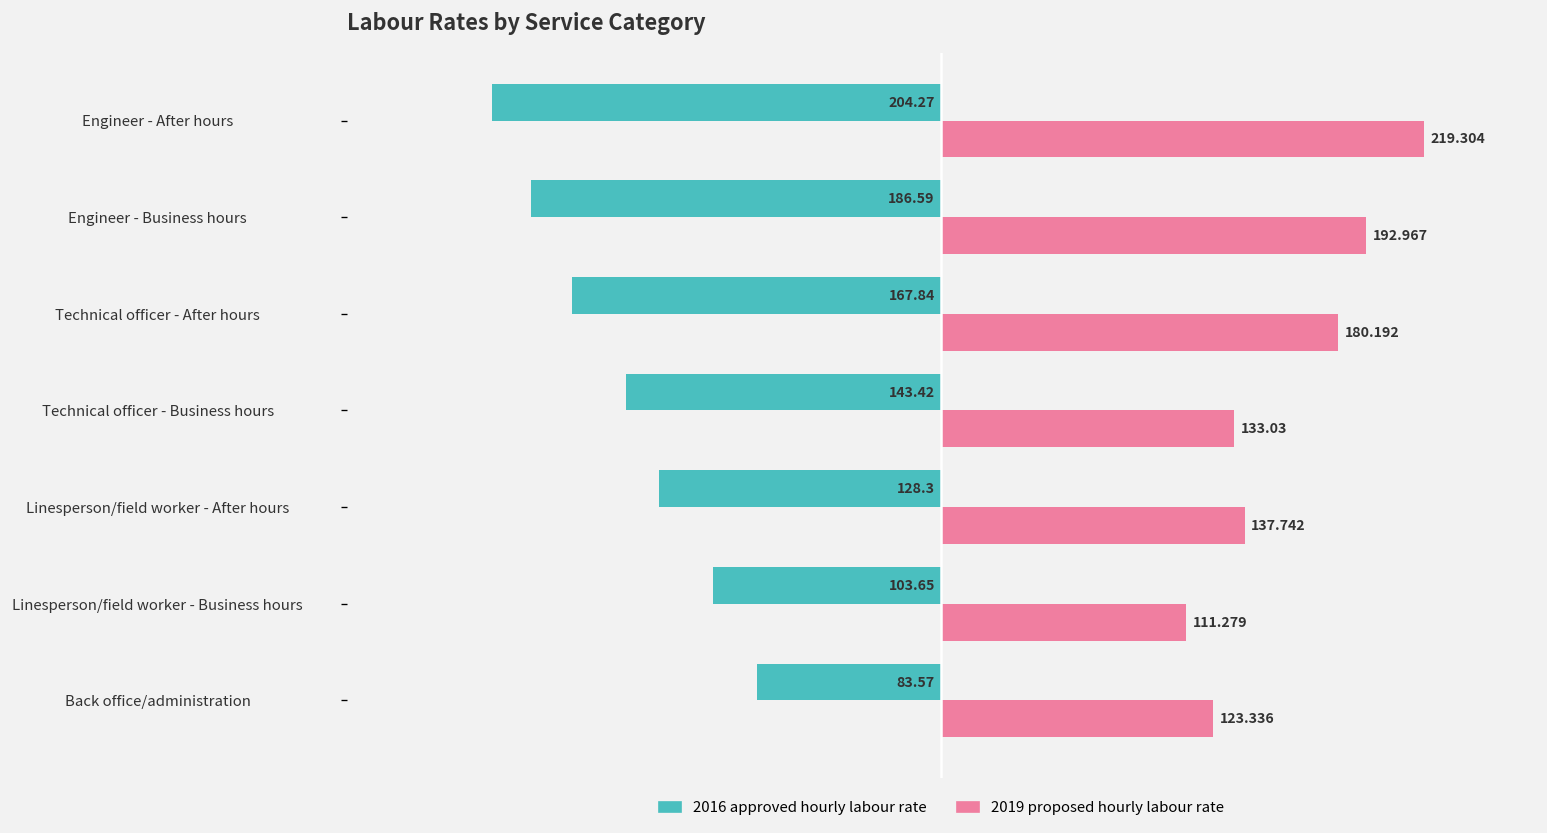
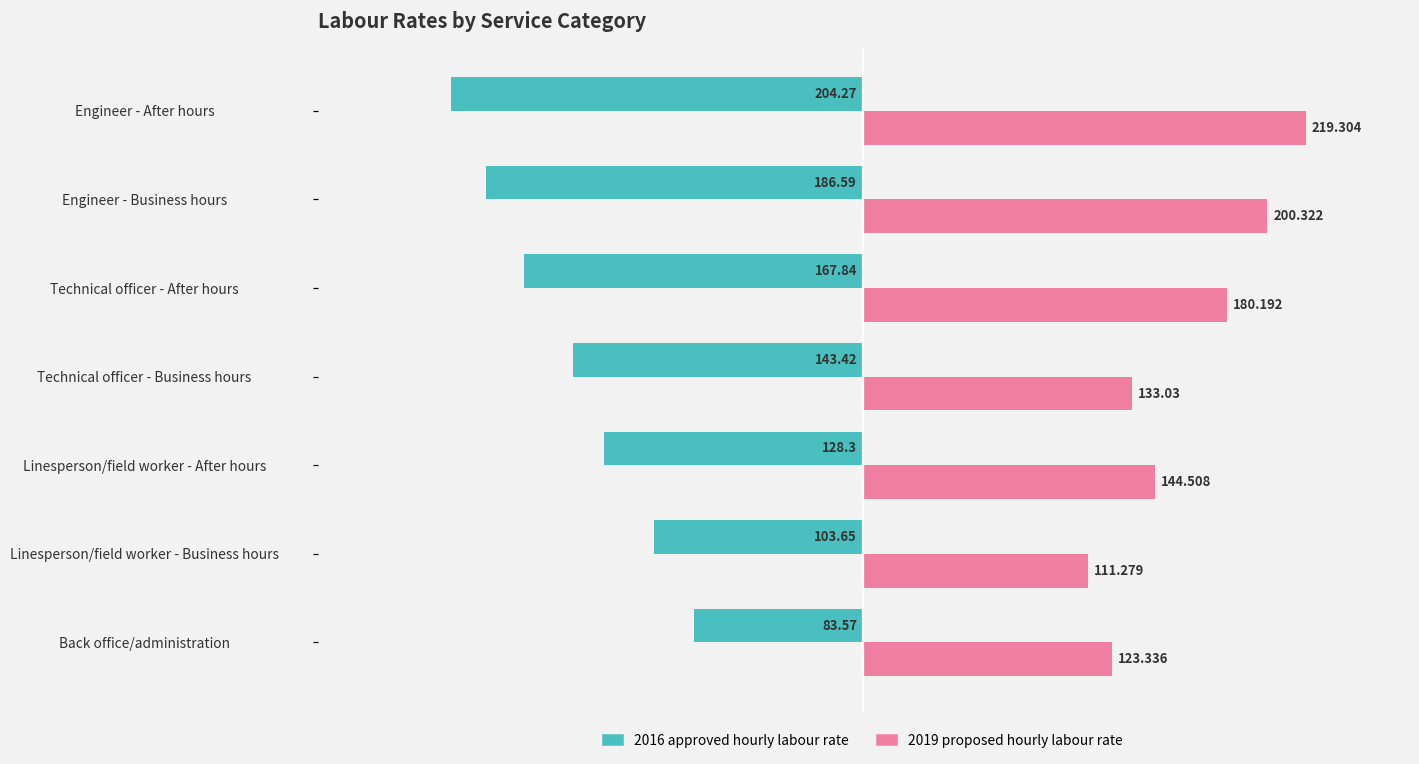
  {
    "2019 proposed hourly labour rate": {
      "Engineer - After hours": 219.304,
-     "Engineer - Business hours": 192.967,
+     "Engineer - Business hours": 200.322,
      "Technical officer - After hours": 180.192,
      "Technical officer - Business hours": 133.03,
-     "Linesperson/field worker - After hours": 137.742,
+     "Linesperson/field worker - After hours": 144.508,
      "Linesperson/field worker - Business hours": 111.279,
      "Back office/administration": 123.336
    }
  }
